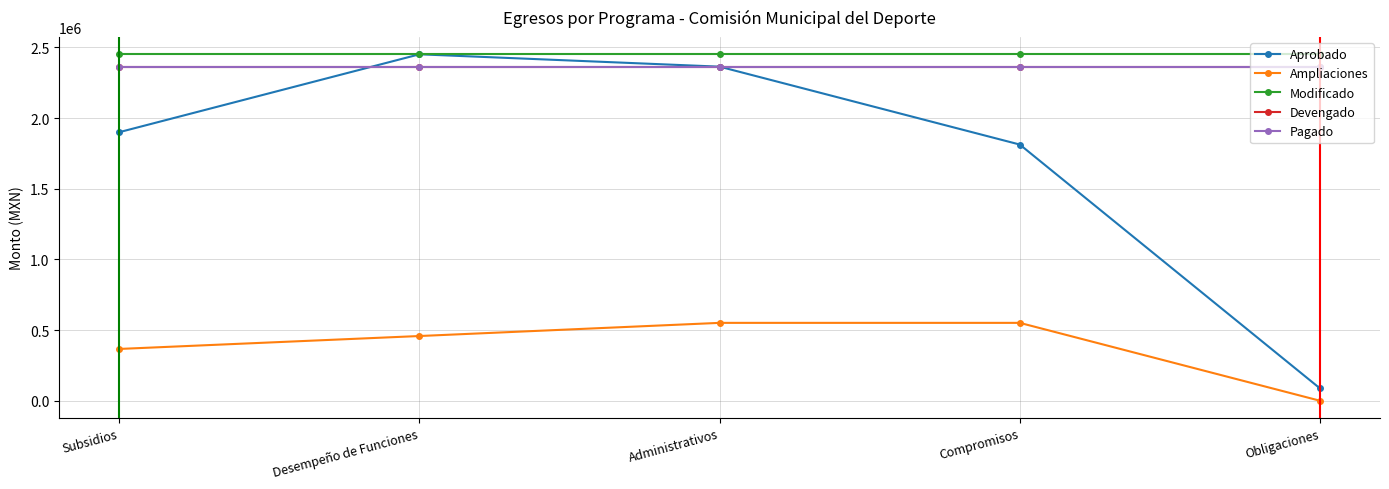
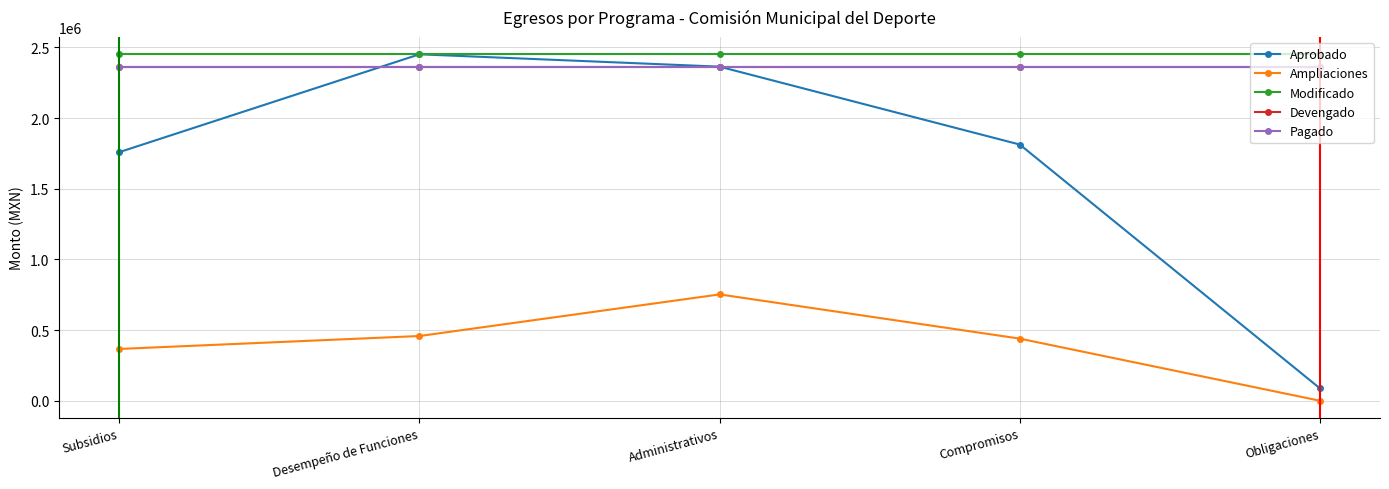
  {
    "Aprobado": {
-     "Subsidios": 1900000,
+     "Subsidios": 1760000,
      "Compromisos": 1810000,
      "Obligaciones": 90000
    },
    "Ampliaciones": {
      "Subsidios": 370000,
      "Desempeño de Funciones": 460000,
-     "Administrativos": 550000,
-     "Compromisos": 550000,
+     "Administrativos": 750000,
+     "Compromisos": 440000,
      "Obligaciones": 0
    },
    "Modificado": {
      "Subsidios": 2450000,
      "Administrativos": 2450000,
      "Compromisos": 2450000
    },
    "Pagado": {
      "Subsidios": 2360000,
      "Desempeño de Funciones": 2360000,
      "Compromisos": 2360000
    }
  }
